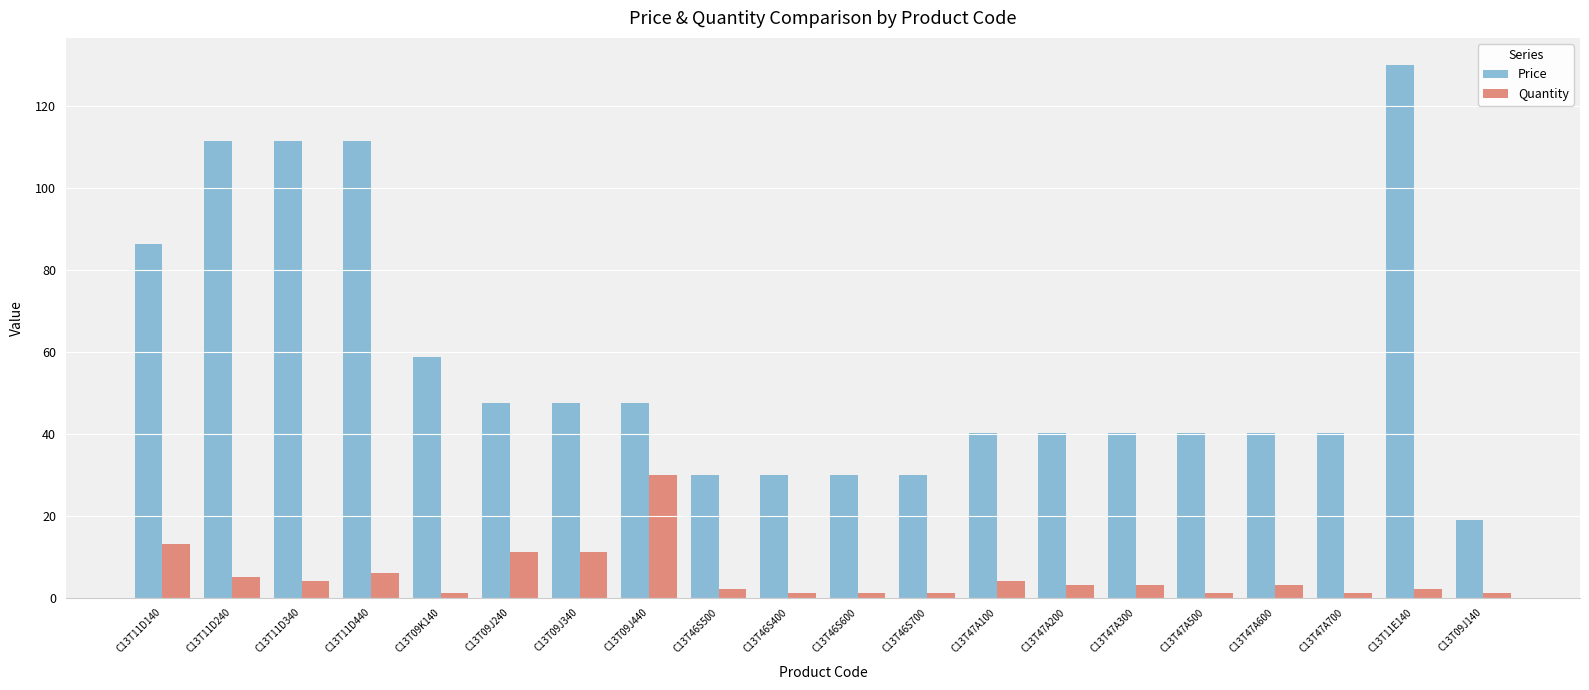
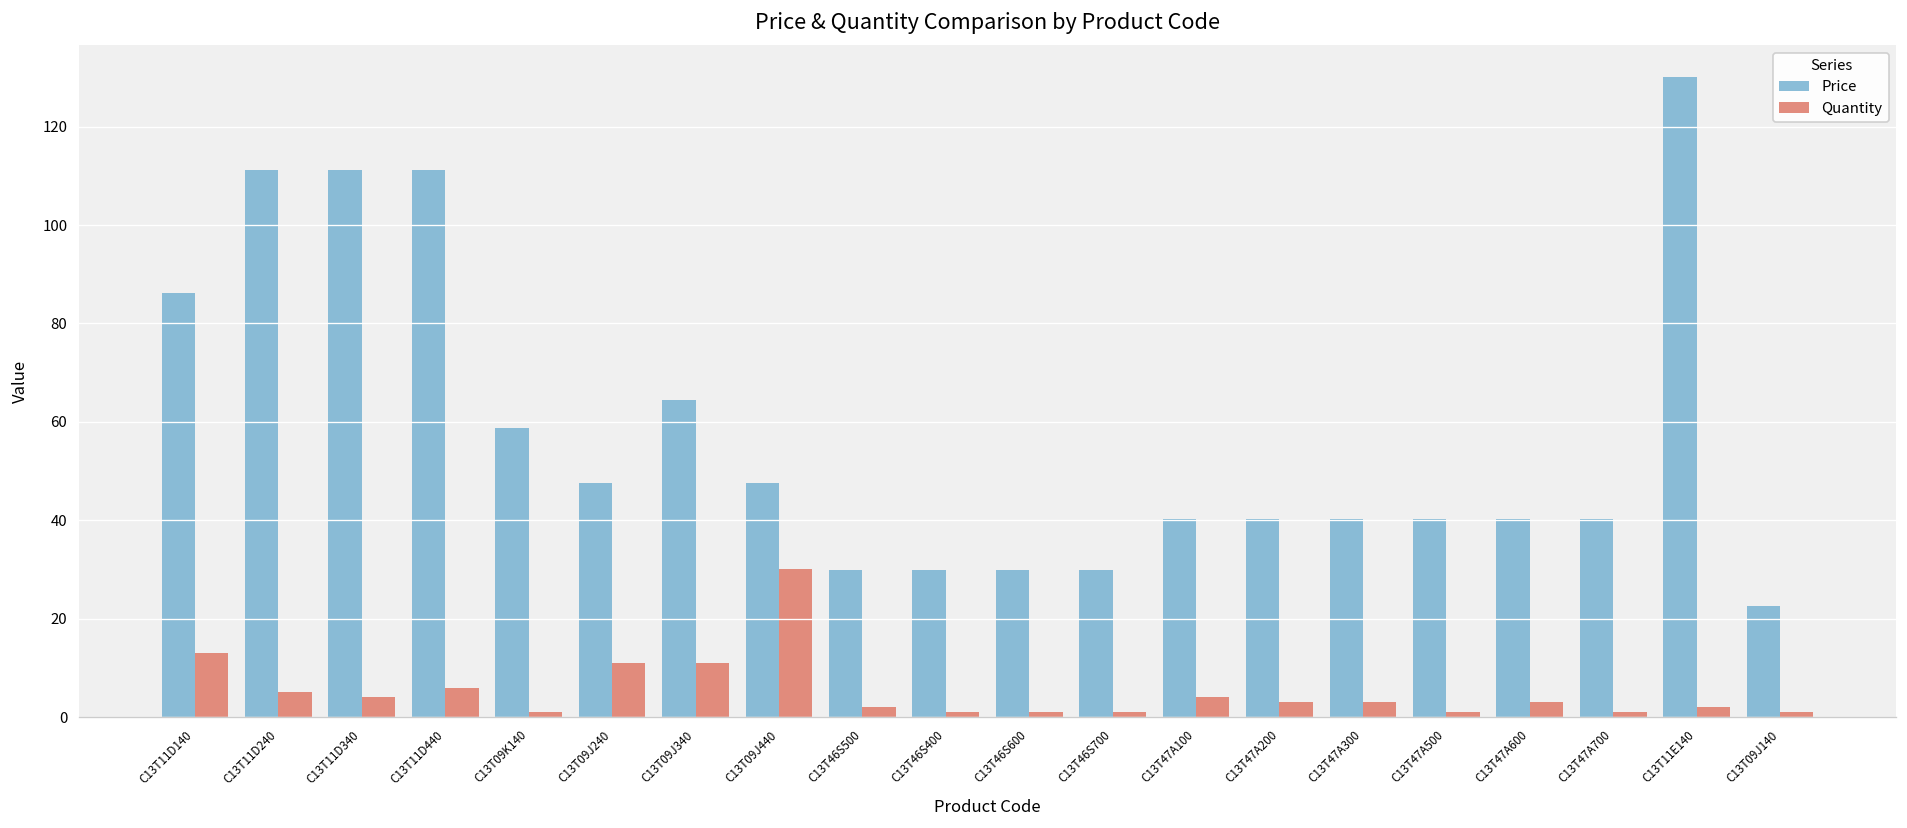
  {
    "Price": {
      "C13T11D140": 86,
      "C13T11D240": 111,
      "C13T11D340": 111,
      "C13T11D440": 111,
      "C13T09K140": 59,
      "C13T09J240": 48,
-     "C13T09J340": 48,
+     "C13T09J340": 65,
      "C13T09J440": 48,
      "C13T46S500": 30,
      "C13T46S400": 30,
      "C13T46S600": 30,
      "C13T46S700": 30,
      "C13T47A100": 40,
      "C13T47A200": 40,
      "C13T47A300": 40,
      "C13T47A500": 40,
      "C13T47A600": 40,
      "C13T47A700": 40,
      "C13T11E140": 130,
-     "C13T09J140": 19
+     "C13T09J140": 23
    },
    "Quantity": {
      "C13T11D140": 13,
      "C13T11D240": 5,
      "C13T11D340": 4,
      "C13T11D440": 6,
      "C13T09K140": 1,
      "C13T09J240": 11,
      "C13T09J340": 11,
      "C13T09J440": 30,
      "C13T46S500": 2,
      "C13T46S400": 1,
      "C13T46S600": 1,
      "C13T46S700": 1,
      "C13T47A100": 4,
      "C13T47A200": 3,
      "C13T47A300": 3,
      "C13T47A500": 1,
      "C13T47A600": 3,
      "C13T47A700": 1,
      "C13T11E140": 2,
      "C13T09J140": 1
    }
  }
